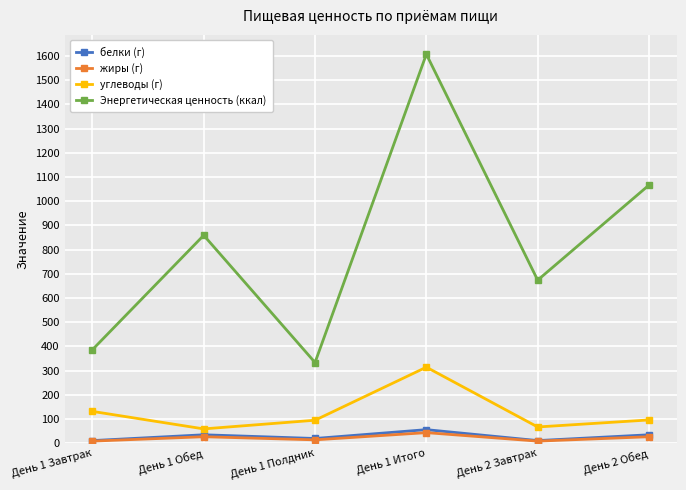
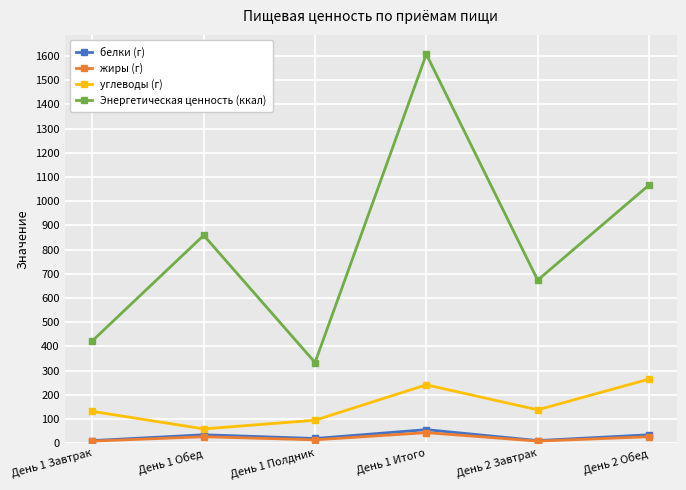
  {
    "белки (г)": {
      "День 1 Итого": 60
    },
    "жиры (г)": {
      "День 1 Итого": 40
    },
    "углеводы (г)": {
      "День 1 Завтрак": 130,
      "День 1 Обед": 60,
      "День 1 Полдник": 90,
-     "День 1 Итого": 310,
-     "День 2 Завтрак": 70,
-     "День 2 Обед": 100
+     "День 1 Итого": 240,
+     "День 2 Завтрак": 140,
+     "День 2 Обед": 260
    },
    "Энергетическая ценность (ккал)": {
-     "День 1 Завтрак": 390,
+     "День 1 Завтрак": 420,
      "День 1 Обед": 860,
      "День 1 Полдник": 330,
      "День 1 Итого": 1610,
      "День 2 Завтрак": 670,
      "День 2 Обед": 1070
    }
  }
